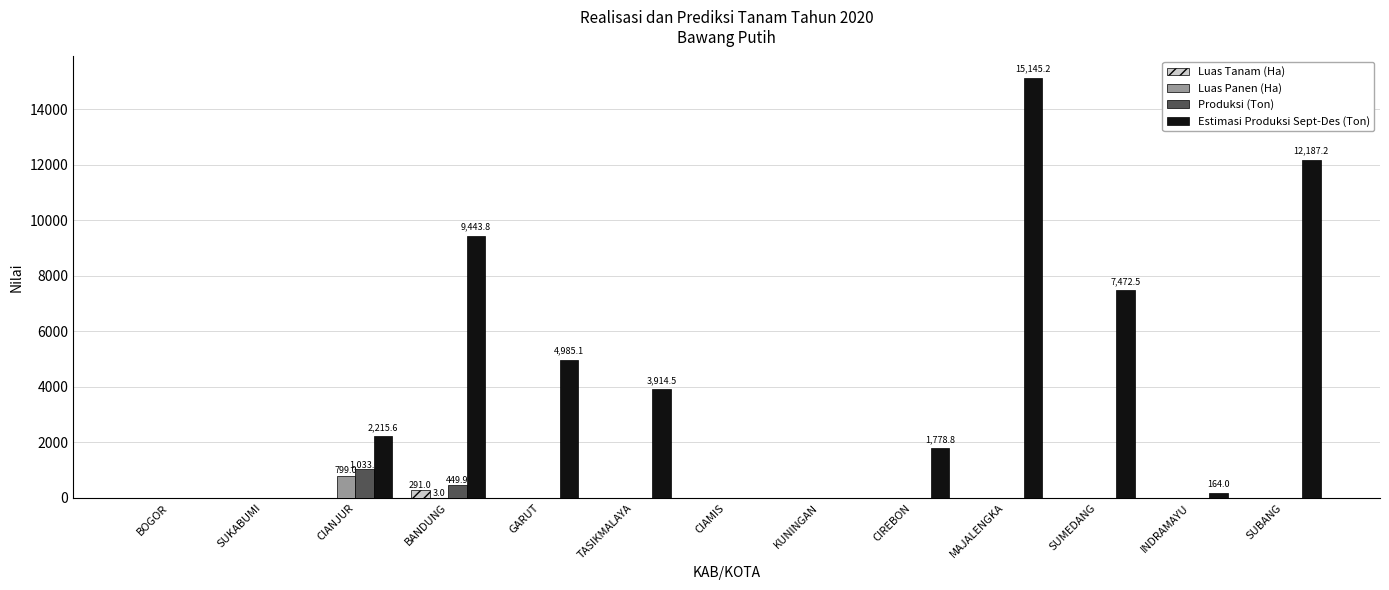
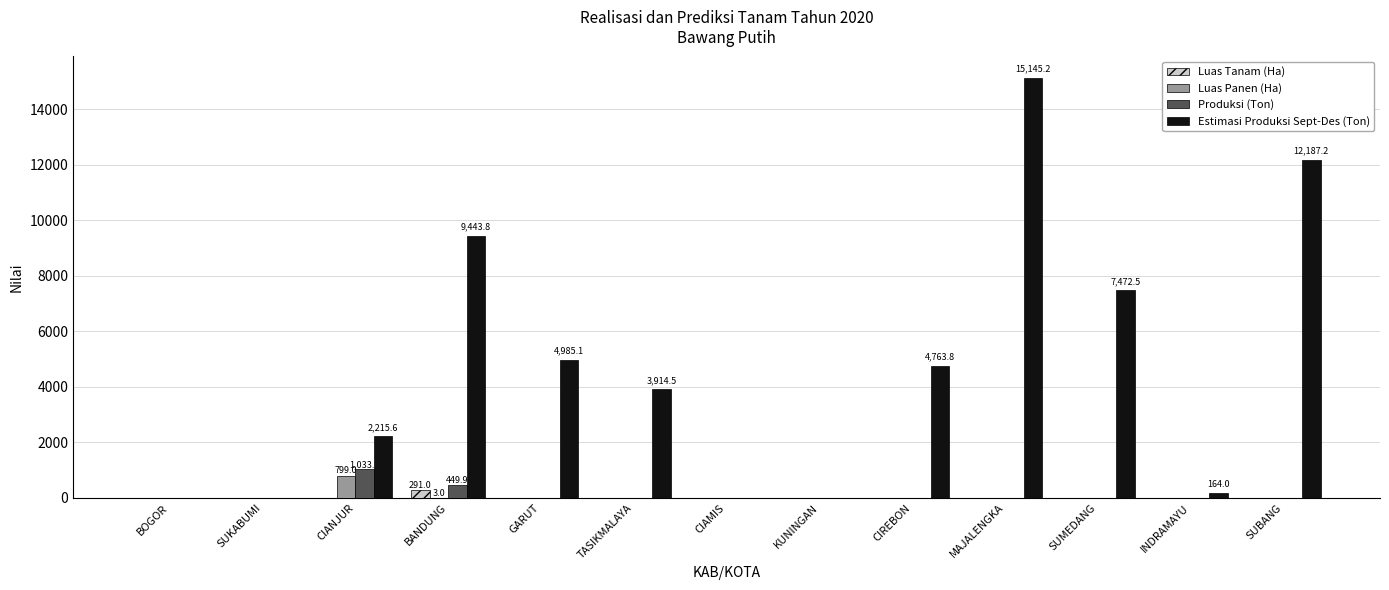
  {
    "Luas Tanam (Ha)": {
      "BANDUNG": "291.0"
    },
    "Luas Panen (Ha)": {
      "CIANJUR": "799.0",
      "BANDUNG": "3.0"
    },
    "Produksi (Ton)": {
      "CIANJUR": "1,033.0",
      "BANDUNG": "449.9"
    },
    "Estimasi Produksi Sept-Des (Ton)": {
      "CIANJUR": "2,215.6",
      "BANDUNG": "9,443.8",
      "GARUT": "4,985.1",
      "TASIKMALAYA": "3,914.5",
-     "CIREBON": "1,778.8",
+     "CIREBON": "4,763.8",
      "MAJALENGKA": "15,145.2",
      "SUMEDANG": "7,472.5",
      "INDRAMAYU": "164.0",
      "SUBANG": "12,187.2"
    }
  }
